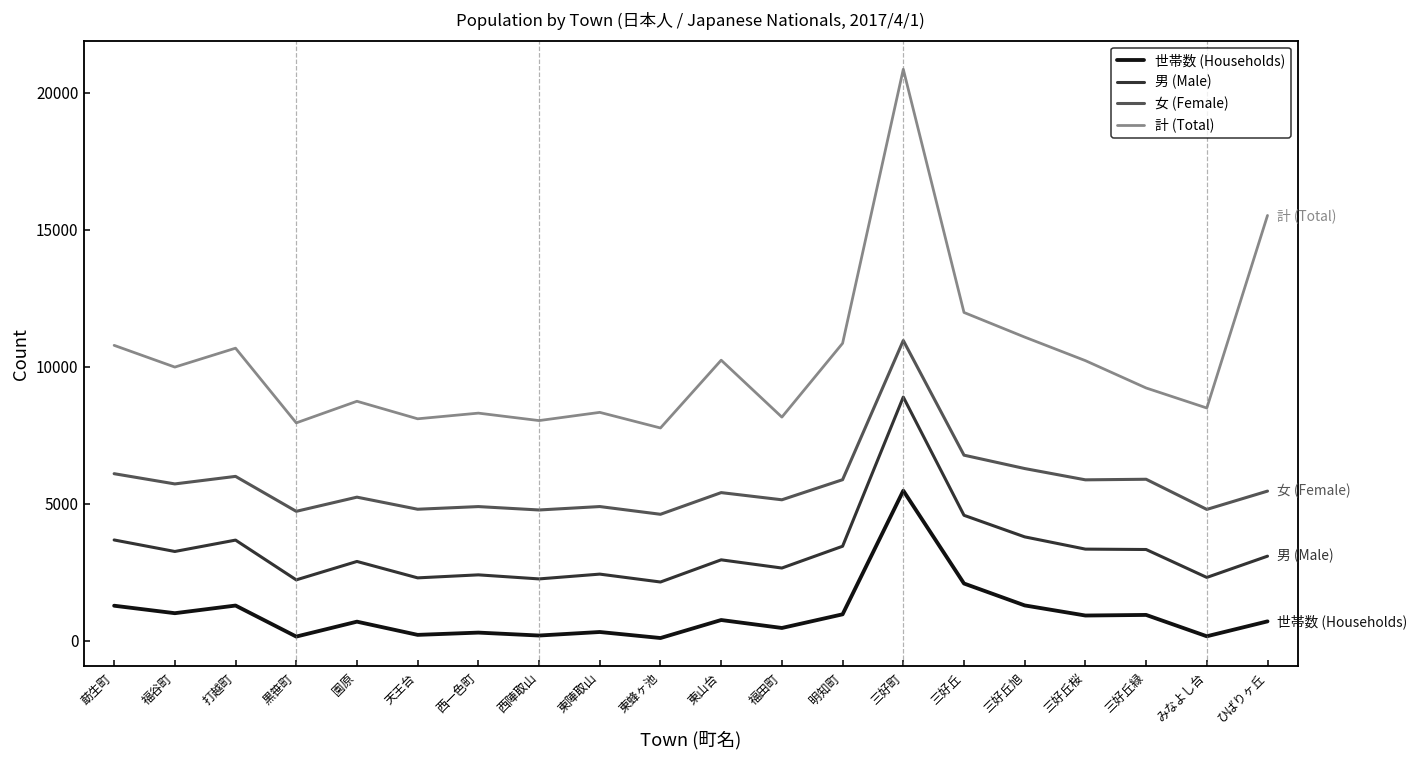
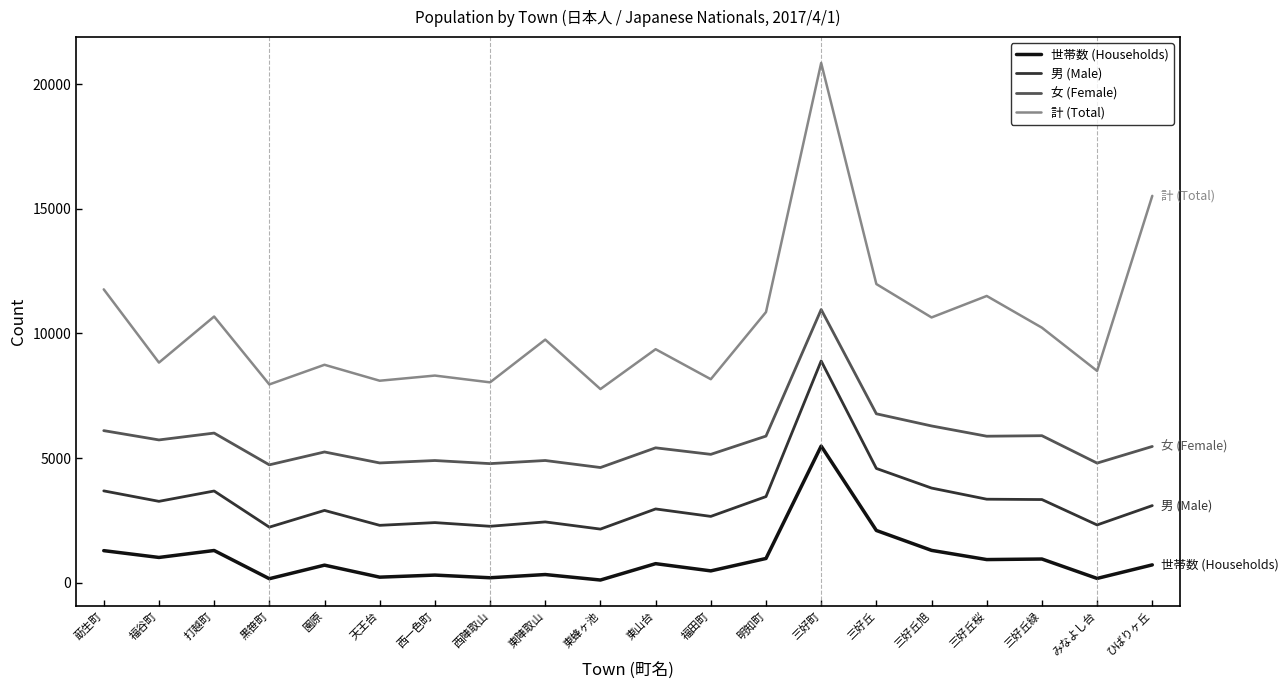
  {
    "計 (Total)": {
-     "莇生町": 10800,
-     "福谷町": 10000,
+     "莇生町": 11800,
+     "福谷町": 8800,
      "打越町": 10700,
      "黒笹町": 8000,
      "園原": 8700,
      "天王台": 8100,
      "西一色町": 8300,
      "西陣取山": 8000,
-     "東陣取山": 8300,
+     "東陣取山": 9800,
      "東蜂ヶ池": 7800,
-     "東山台": 10200,
+     "東山台": 9400,
      "福田町": 8200,
      "明知町": 10900,
      "三好町": 20900,
      "三好丘": 12000,
-     "三好丘旭": 11100,
-     "三好丘桜": 10200,
-     "三好丘緑": 9200,
+     "三好丘旭": 10600,
+     "三好丘桜": 11500,
+     "三好丘緑": 10200,
      "みなよし台": 8500,
      "ひばりヶ丘": 15500
    }
  }
